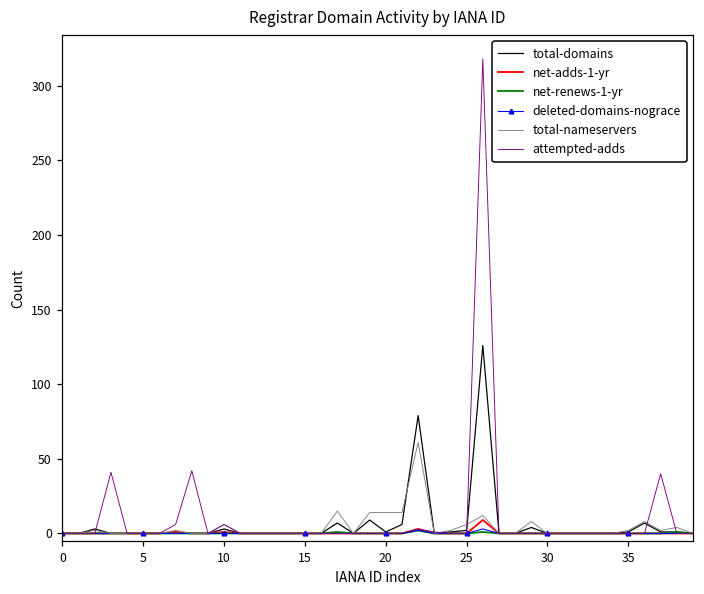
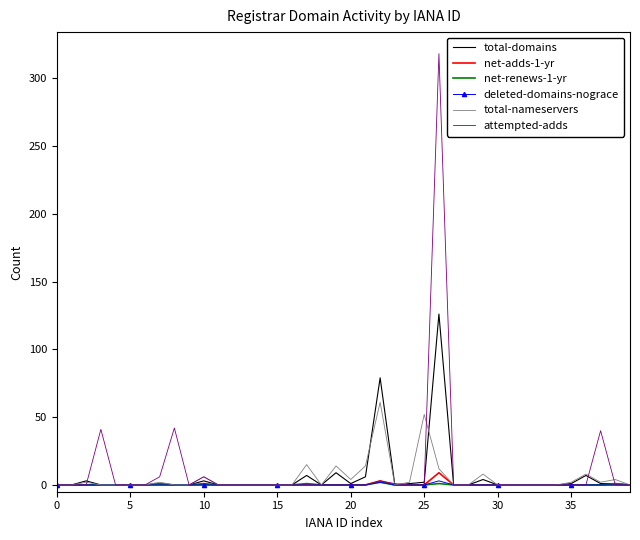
  {
    "total-domains": {
      "10": 3,
      "25": 2
    },
    "total-nameservers": {
-     "20": 14,
-     "25": 6
+     "20": 4,
+     "25": 52
    }
  }
